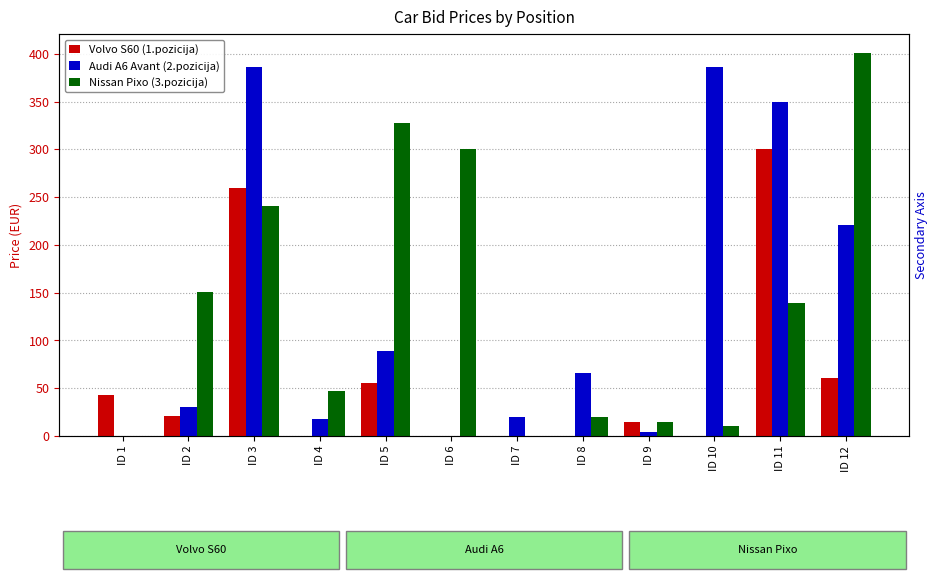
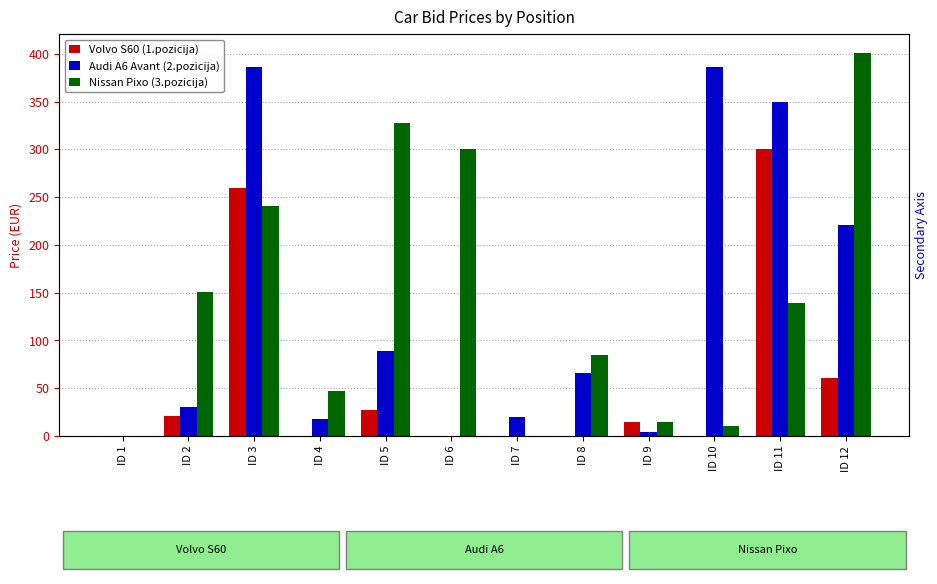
  {
    "Volvo S60 (1.pozicija)": {
-     "ID 1": 40,
+     "ID 1": 0,
      "ID 2": 20,
      "ID 3": 260,
      "ID 4": 0,
-     "ID 5": 60,
+     "ID 5": 30,
      "ID 6": 0,
      "ID 7": 0,
      "ID 8": 0,
      "ID 9": 20,
      "ID 10": 0,
      "ID 11": 300,
      "ID 12": 60
    },
    "Audi A6 Avant (2.pozicija)": {
      "ID 1": 0,
      "ID 2": 30,
      "ID 3": 390,
      "ID 4": 20,
      "ID 5": 90,
      "ID 6": 0,
      "ID 7": 20,
      "ID 8": 70,
      "ID 9": 0,
      "ID 10": 390,
      "ID 11": 350,
      "ID 12": 220
    },
    "Nissan Pixo (3.pozicija)": {
      "ID 1": 0,
      "ID 2": 150,
      "ID 3": 240,
      "ID 4": 50,
      "ID 5": 330,
      "ID 6": 300,
      "ID 7": 0,
-     "ID 8": 20,
+     "ID 8": 80,
      "ID 9": 20,
      "ID 10": 10,
      "ID 11": 140,
      "ID 12": 400
    }
  }
